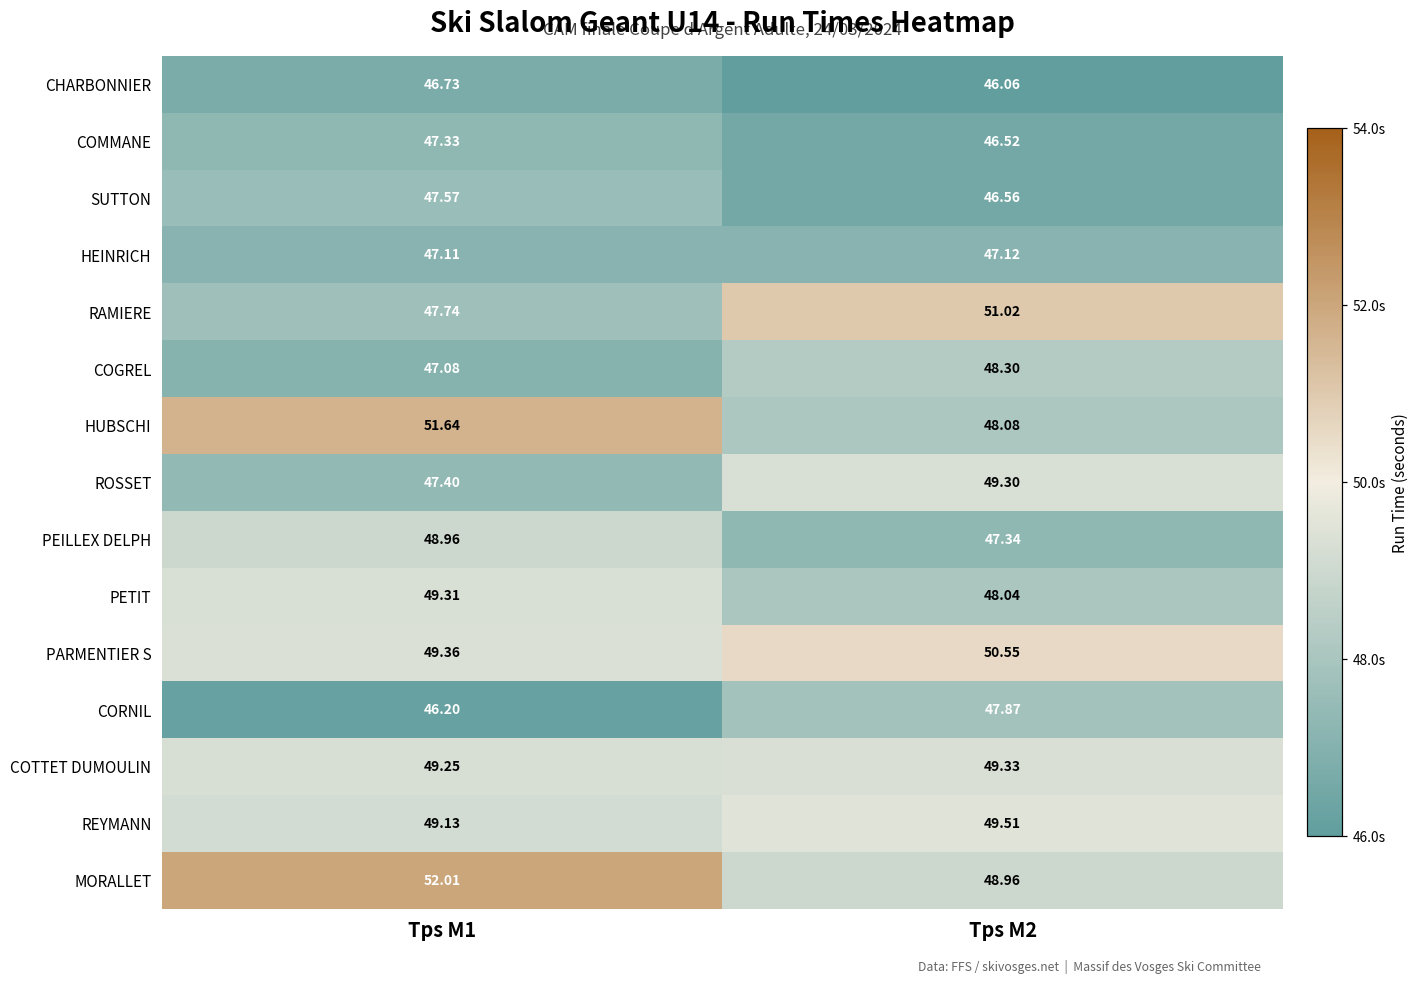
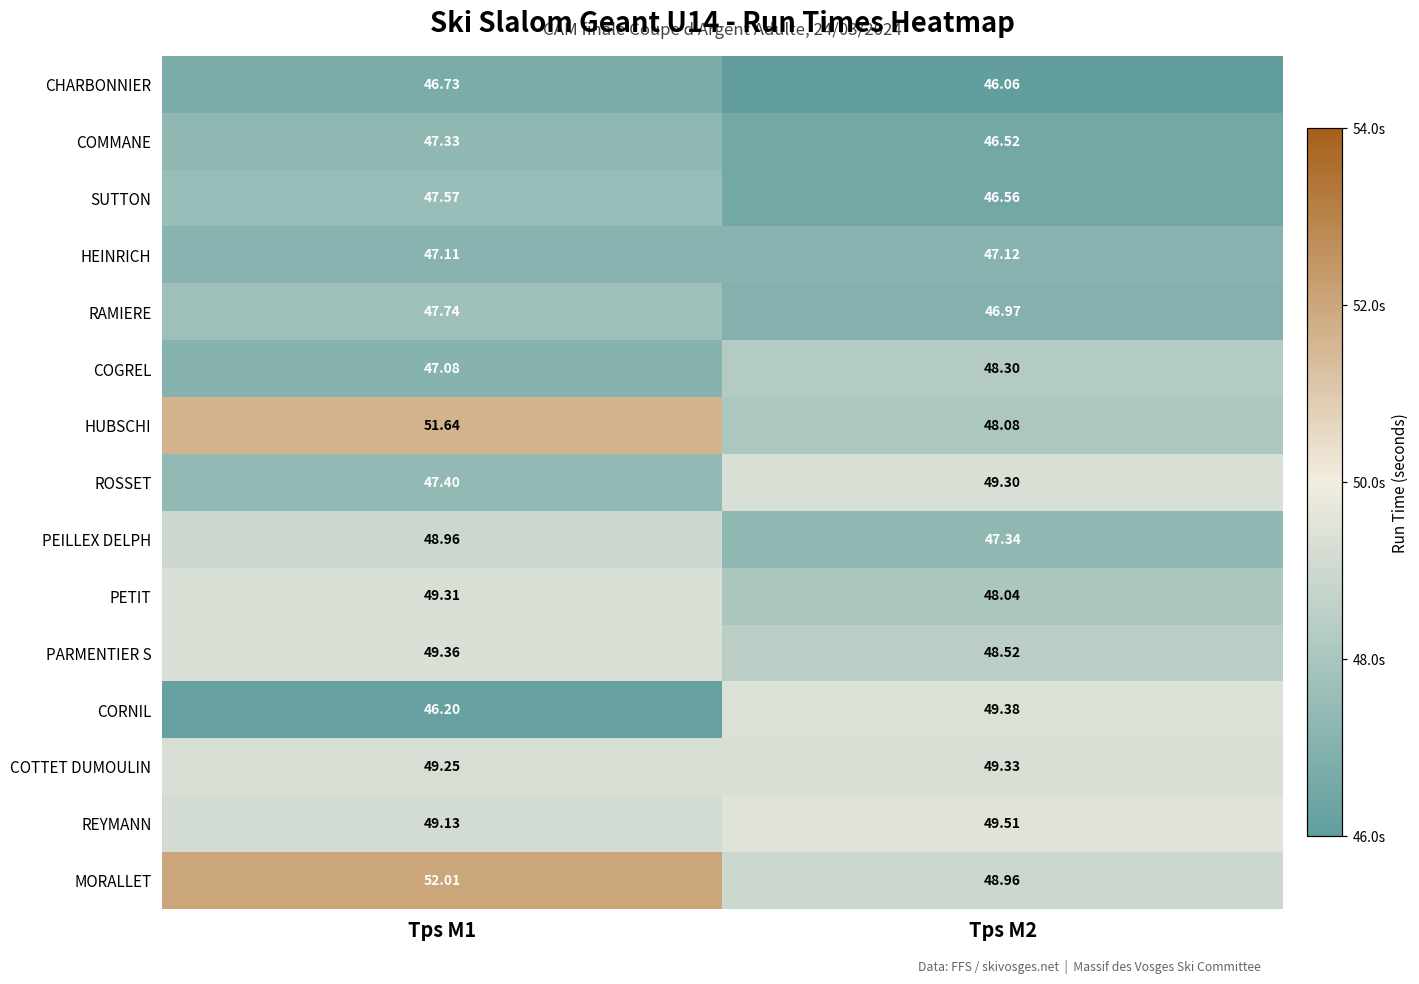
  {
    "CHARBONNIER": {
      "Tps M1": 46.73,
      "Tps M2": 46.06
    },
    "COMMANE": {
      "Tps M1": 47.33,
      "Tps M2": 46.52
    },
    "SUTTON": {
      "Tps M1": 47.57,
      "Tps M2": 46.56
    },
    "HEINRICH": {
      "Tps M1": 47.11,
      "Tps M2": 47.12
    },
    "RAMIERE": {
      "Tps M1": 47.74,
-     "Tps M2": 51.02
+     "Tps M2": 46.97
    },
    "COGREL": {
      "Tps M1": 47.08,
      "Tps M2": 48.30
    },
    "HUBSCHI": {
      "Tps M1": 51.64,
      "Tps M2": 48.08
    },
    "ROSSET": {
      "Tps M1": 47.40,
      "Tps M2": 49.30
    },
    "PEILLEX DELPH": {
      "Tps M1": 48.96,
      "Tps M2": 47.34
    },
    "PETIT": {
      "Tps M1": 49.31,
      "Tps M2": 48.04
    },
    "PARMENTIER S": {
      "Tps M1": 49.36,
-     "Tps M2": 50.55
+     "Tps M2": 48.52
    },
    "CORNIL": {
      "Tps M1": 46.20,
-     "Tps M2": 47.87
+     "Tps M2": 49.38
    },
    "COTTET DUMOULIN": {
      "Tps M1": 49.25,
      "Tps M2": 49.33
    },
    "REYMANN": {
      "Tps M1": 49.13,
      "Tps M2": 49.51
    },
    "MORALLET": {
      "Tps M1": 52.01,
      "Tps M2": 48.96
    }
  }
